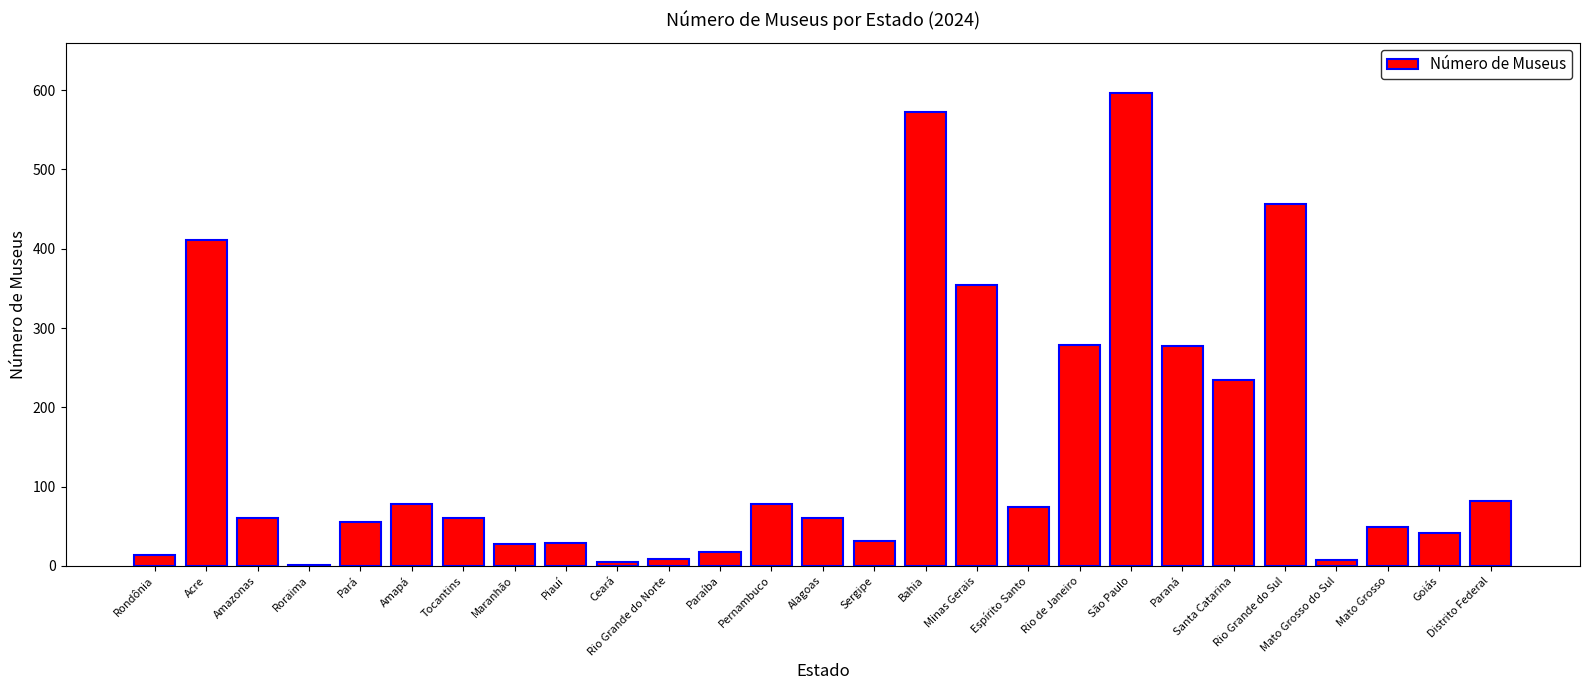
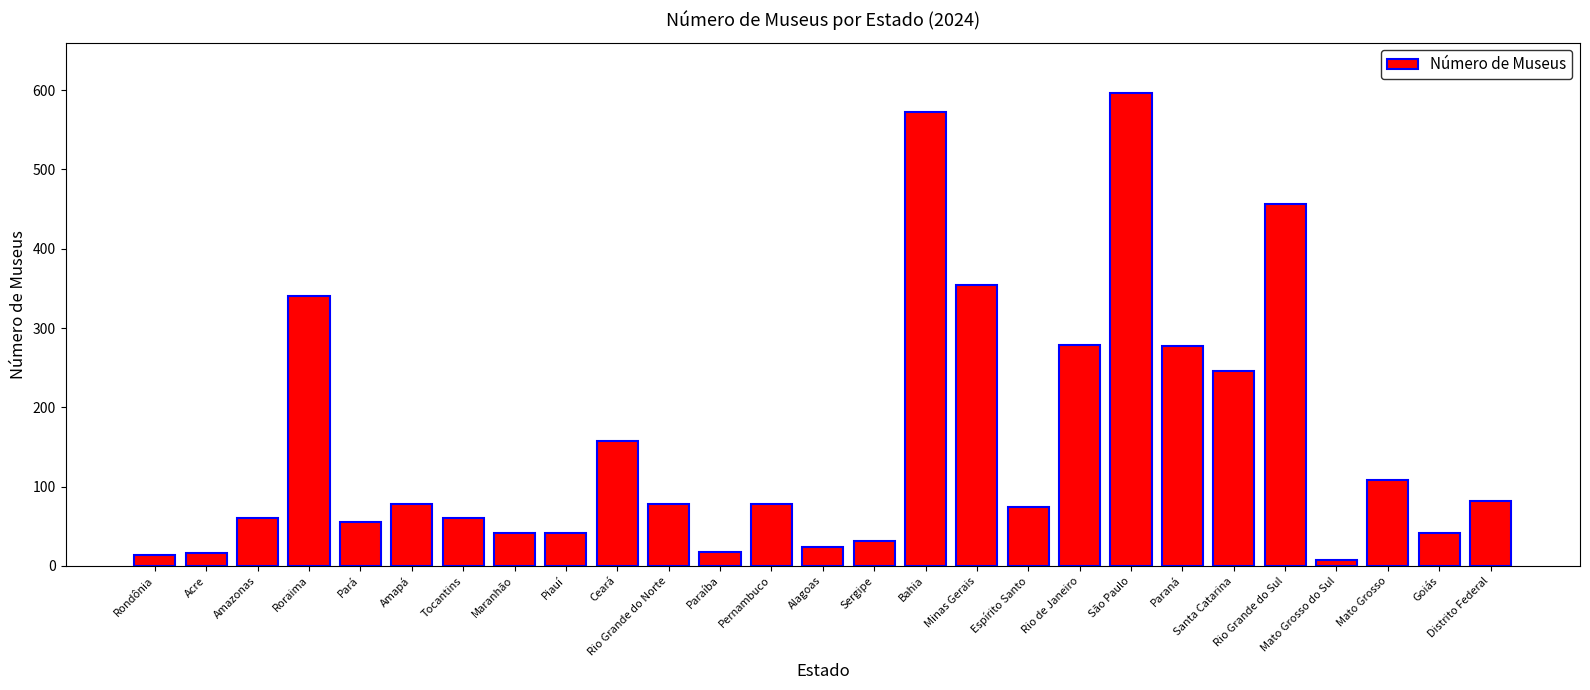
  {
    "Rondônia": 10,
-   "Acre": 410,
+   "Acre": 20,
    "Amazonas": 60,
-   "Roraima": 0,
+   "Roraima": 340,
    "Pará": 60,
    "Amapá": 80,
    "Tocantins": 60,
-   "Maranhão": 30,
-   "Piauí": 30,
-   "Ceará": 10,
-   "Rio Grande do Norte": 10,
+   "Maranhão": 40,
+   "Piauí": 40,
+   "Ceará": 160,
+   "Rio Grande do Norte": 80,
    "Paraíba": 20,
    "Pernambuco": 80,
-   "Alagoas": 60,
+   "Alagoas": 20,
    "Sergipe": 30,
    "Bahia": 570,
    "Minas Gerais": 350,
    "Espírito Santo": 70,
    "Rio de Janeiro": 280,
    "São Paulo": 600,
    "Paraná": 280,
-   "Santa Catarina": 240,
+   "Santa Catarina": 250,
    "Rio Grande do Sul": 460,
    "Mato Grosso do Sul": 10,
-   "Mato Grosso": 50,
+   "Mato Grosso": 110,
    "Goiás": 40,
    "Distrito Federal": 80
  }
